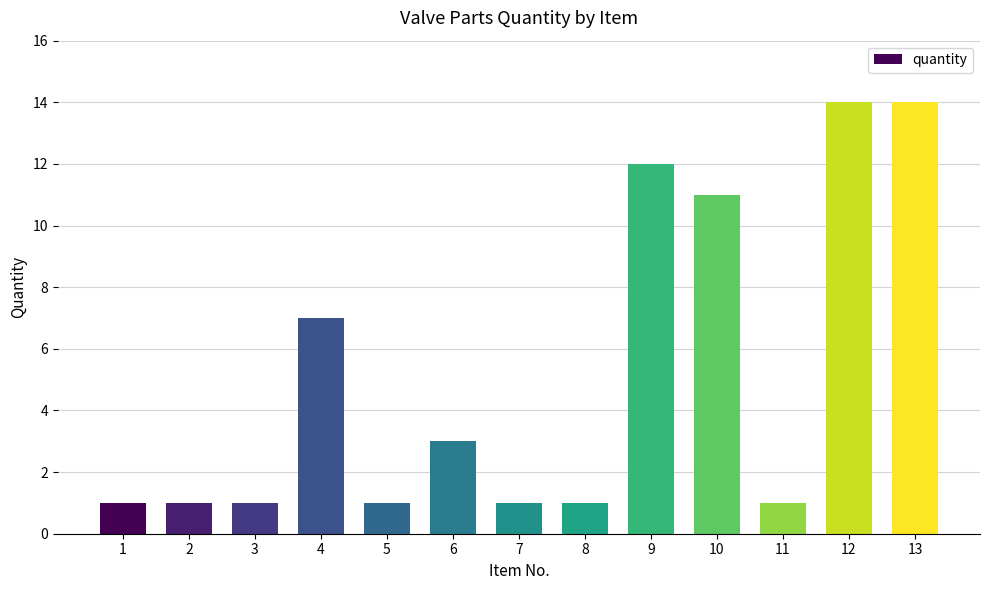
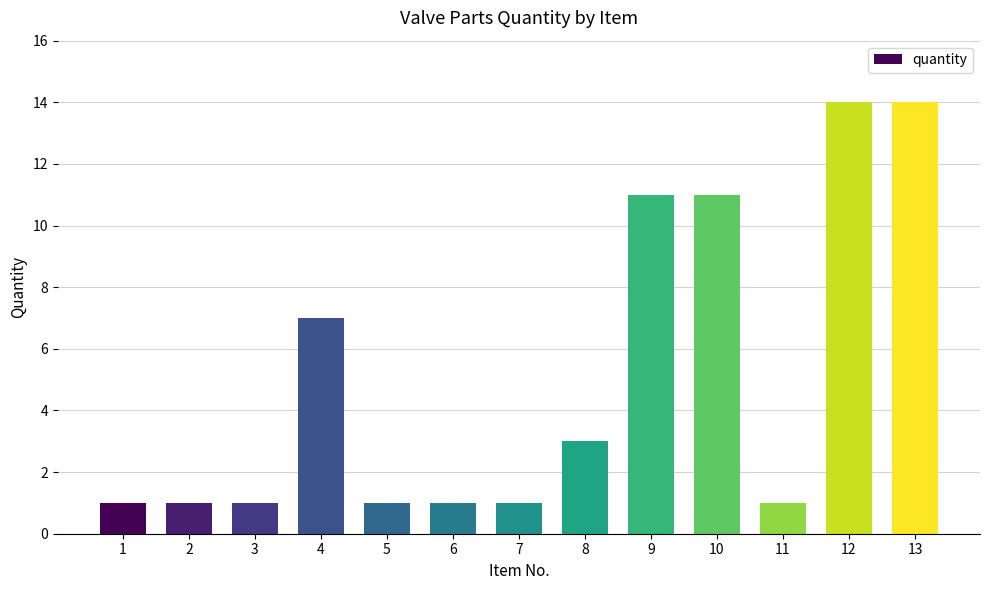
  {
    "1": 1,
    "2": 1,
    "3": 1,
    "4": 7,
    "5": 1,
-   "6": 3,
+   "6": 1,
    "7": 1,
-   "8": 1,
-   "9": 12,
+   "8": 3,
+   "9": 11,
    "10": 11,
    "11": 1,
    "12": 14,
    "13": 14
  }
